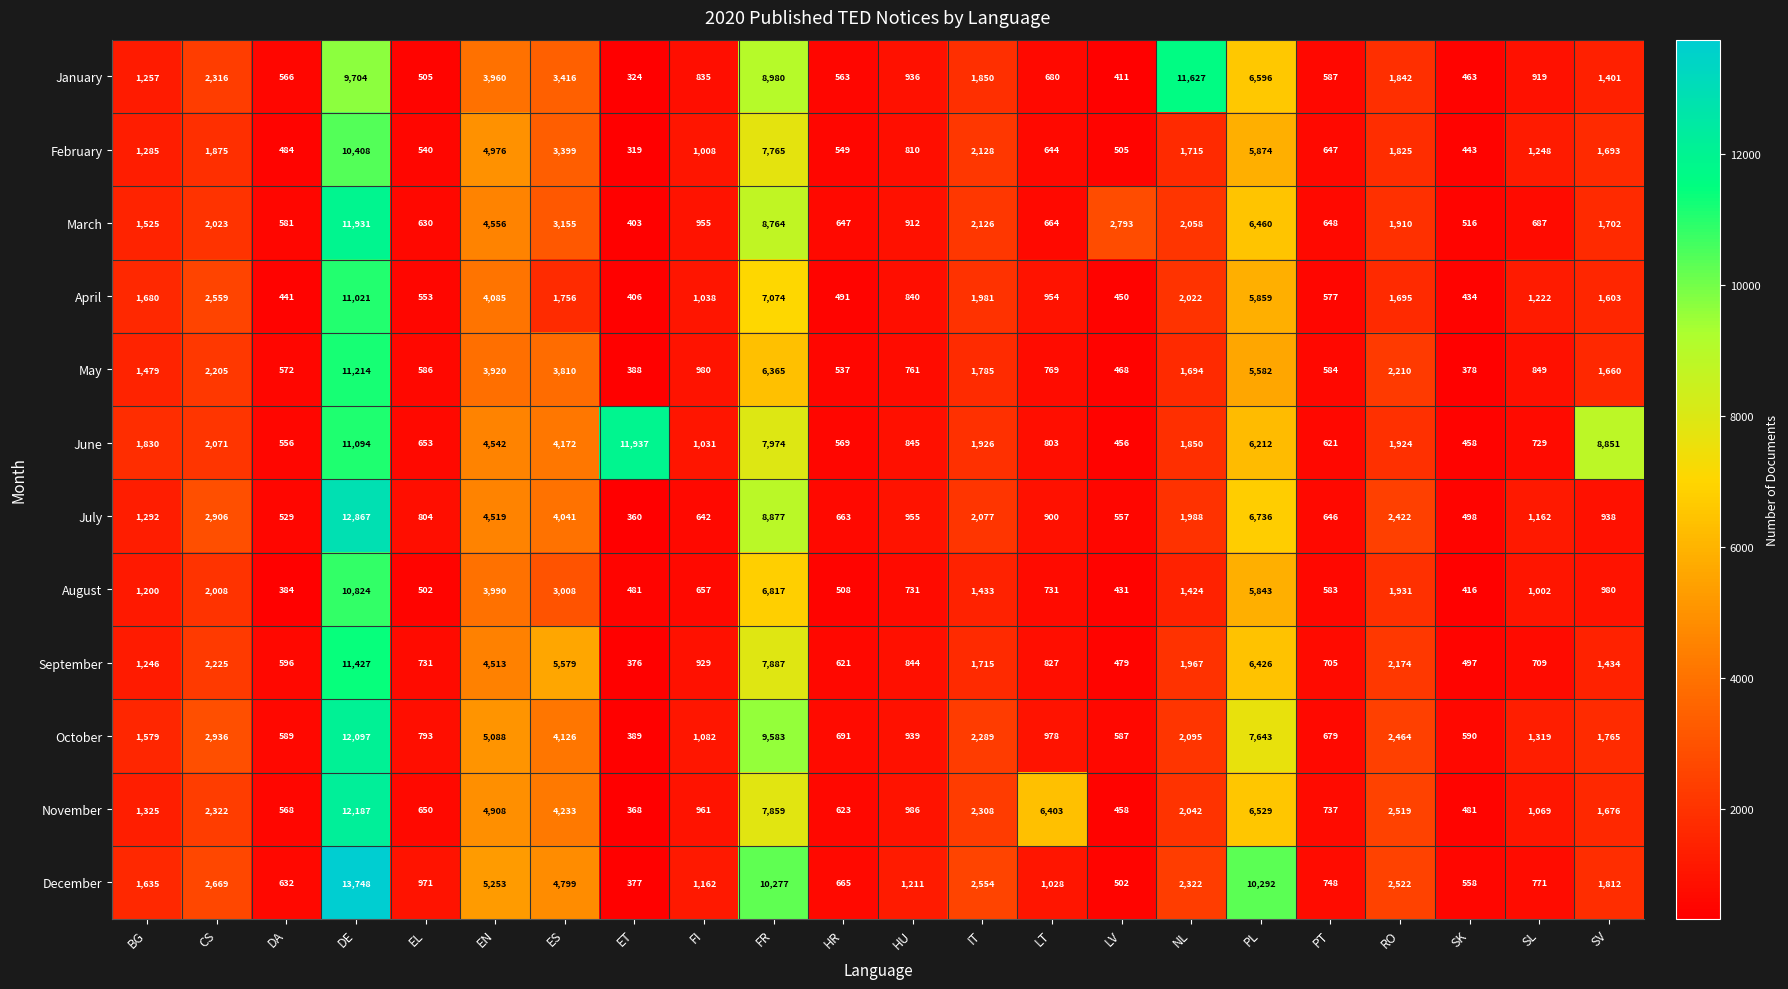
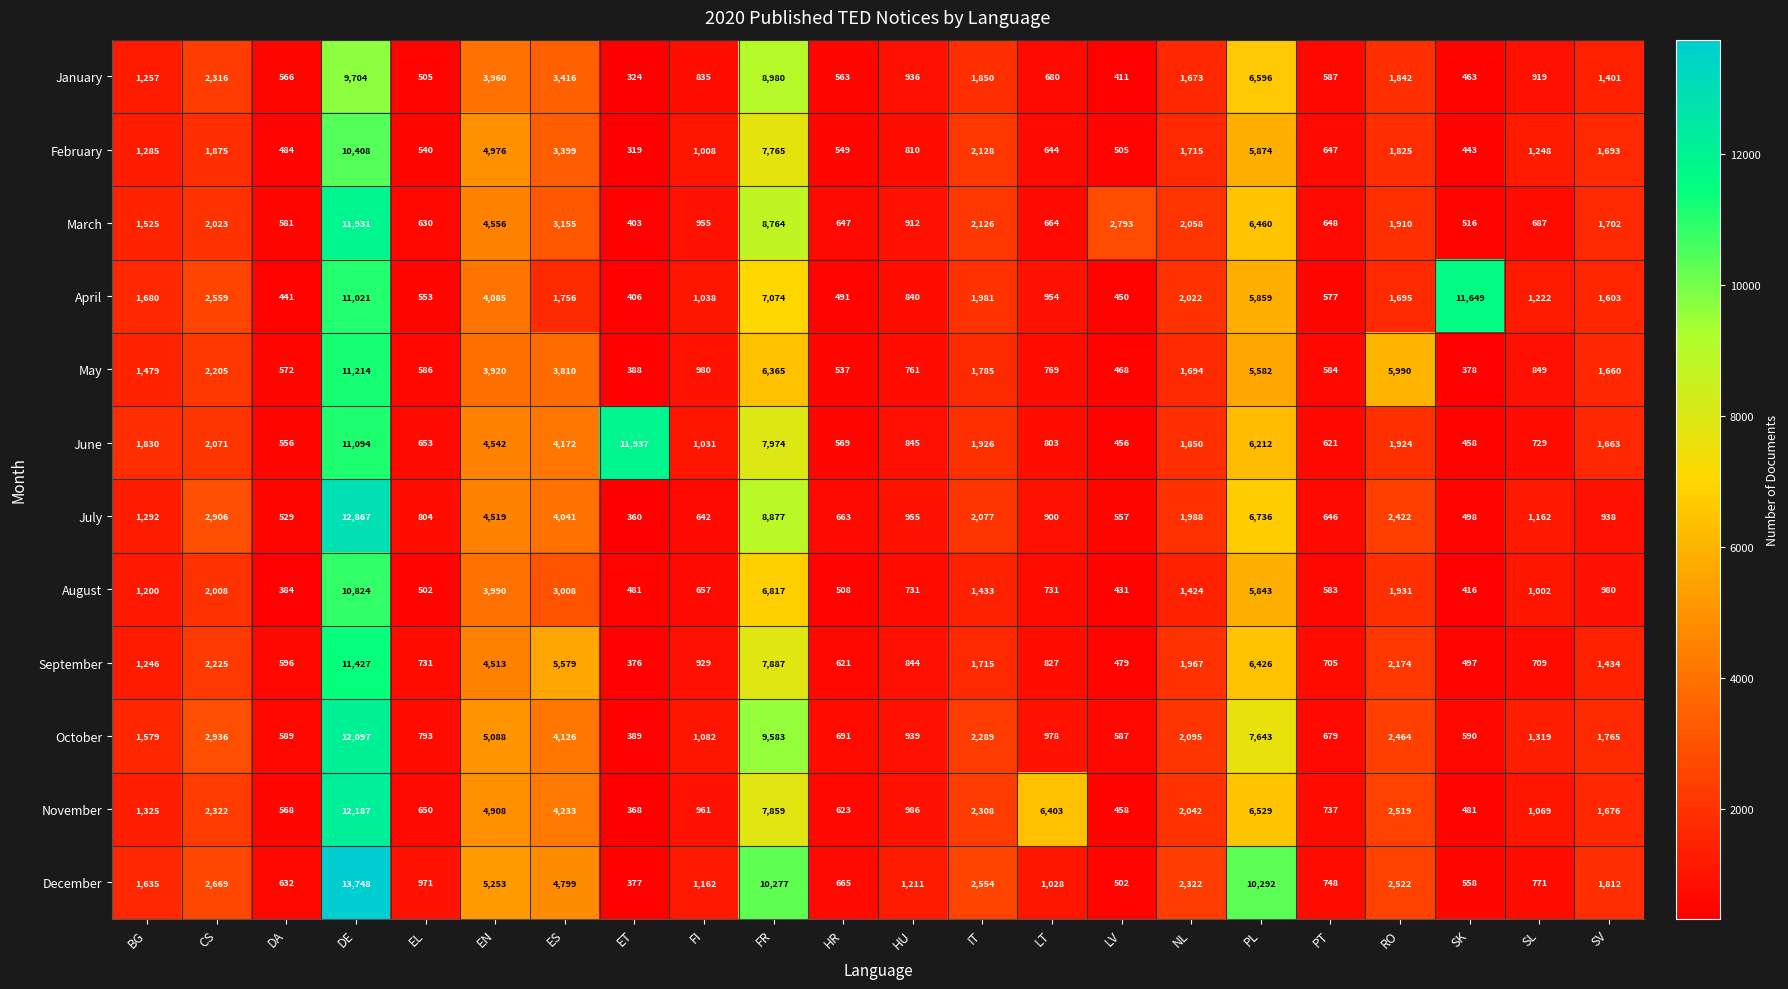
  {
    "January": {
      "BG": "1,257",
      "CS": "2,316",
      "DA": "566",
      "DE": "9,704",
      "EL": "505",
      "EN": "3,960",
      "ES": "3,416",
      "ET": "324",
      "FI": "835",
      "FR": "8,980",
      "HR": "563",
      "HU": "936",
      "IT": "1,850",
      "LT": "680",
      "LV": "411",
-     "NL": "11,627",
+     "NL": "1,673",
      "PL": "6,596",
      "PT": "587",
      "RO": "1,842",
      "SK": "463",
      "SL": "919",
      "SV": "1,401"
    },
    "April": {
      "BG": "1,680",
      "CS": "2,559",
      "DA": "441",
      "DE": "11,021",
      "EL": "553",
      "EN": "4,085",
      "ES": "1,756",
      "ET": "406",
      "FI": "1,038",
      "FR": "7,074",
      "HR": "491",
      "HU": "840",
      "IT": "1,981",
      "LT": "954",
      "LV": "450",
      "NL": "2,022",
      "PL": "5,859",
      "PT": "577",
      "RO": "1,695",
-     "SK": "434",
+     "SK": "11,649",
      "SL": "1,222",
      "SV": "1,603"
    },
    "May": {
      "BG": "1,479",
      "CS": "2,205",
      "DA": "572",
      "DE": "11,214",
      "EL": "586",
      "EN": "3,920",
      "ES": "3,810",
      "ET": "388",
      "FI": "980",
      "FR": "6,365",
      "HR": "537",
      "HU": "761",
      "IT": "1,785",
      "LT": "769",
      "LV": "468",
      "NL": "1,694",
      "PL": "5,582",
      "PT": "584",
-     "RO": "2,210",
+     "RO": "5,990",
      "SK": "378",
      "SL": "849",
      "SV": "1,660"
    },
    "June": {
      "BG": "1,830",
      "CS": "2,071",
      "DA": "556",
      "DE": "11,094",
      "EL": "653",
      "EN": "4,542",
      "ES": "4,172",
      "ET": "11,937",
      "FI": "1,031",
      "FR": "7,974",
      "HR": "569",
      "HU": "845",
      "IT": "1,926",
      "LT": "803",
      "LV": "456",
      "NL": "1,850",
      "PL": "6,212",
      "PT": "621",
      "RO": "1,924",
      "SK": "458",
      "SL": "729",
-     "SV": "8,851"
+     "SV": "1,663"
    }
  }
